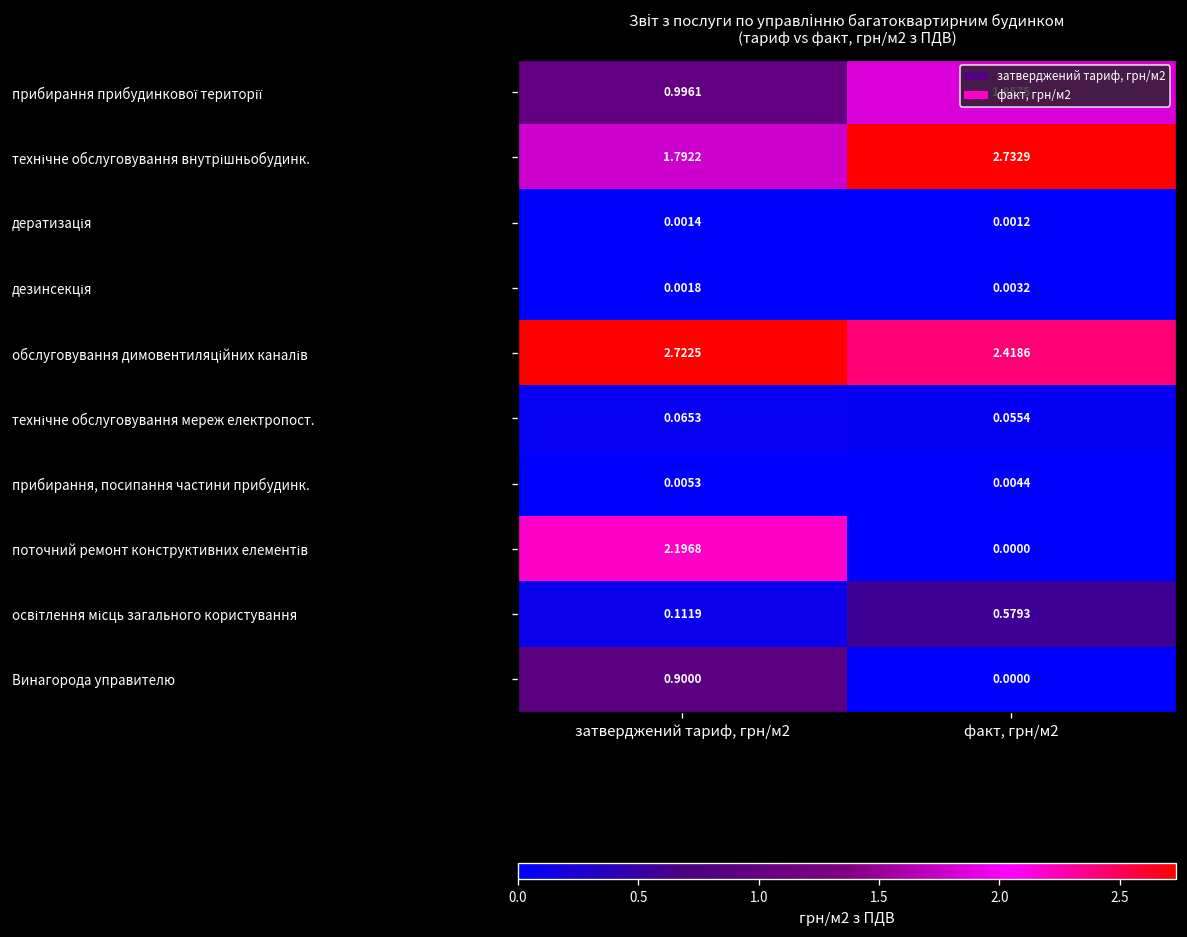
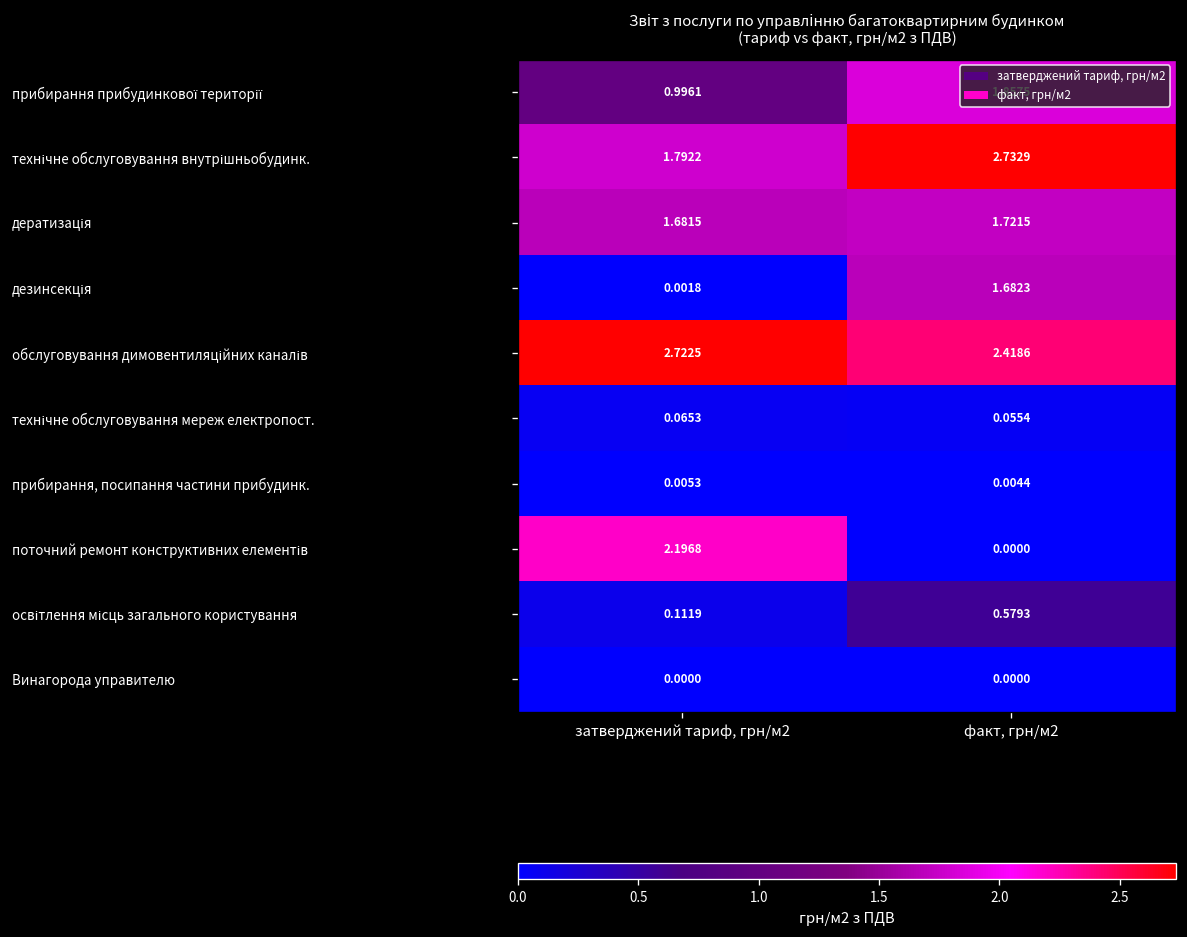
  {
    "прибирання прибудинкової території": {
      "затверджений тариф, грн/м2": 0.9961
    },
    "технічне обслуговування внутрішньобудинк.": {
      "затверджений тариф, грн/м2": 1.7922,
      "факт, грн/м2": 2.7329
    },
    "дератизація": {
-     "затверджений тариф, грн/м2": 0.0014,
-     "факт, грн/м2": 0.0012
+     "затверджений тариф, грн/м2": 1.6815,
+     "факт, грн/м2": 1.7215
    },
    "дезинсекція": {
      "затверджений тариф, грн/м2": 0.0018,
-     "факт, грн/м2": 0.0032
+     "факт, грн/м2": 1.6823
    },
    "обслуговування димовентиляційних каналів": {
      "затверджений тариф, грн/м2": 2.7225,
      "факт, грн/м2": 2.4186
    },
    "технічне обслуговування мереж електропост.": {
      "затверджений тариф, грн/м2": 0.0653,
      "факт, грн/м2": 0.0554
    },
    "прибирання, посипання частини прибудинк.": {
      "затверджений тариф, грн/м2": 0.0053,
      "факт, грн/м2": 0.0044
    },
    "поточний ремонт конструктивних елементів": {
      "затверджений тариф, грн/м2": 2.1968,
      "факт, грн/м2": 0.0000
    },
    "освітлення місць загального користування": {
      "затверджений тариф, грн/м2": 0.1119,
      "факт, грн/м2": 0.5793
    },
    "Винагорода управителю": {
-     "затверджений тариф, грн/м2": 0.9000,
+     "затверджений тариф, грн/м2": 0.0000,
      "факт, грн/м2": 0.0000
    }
  }
